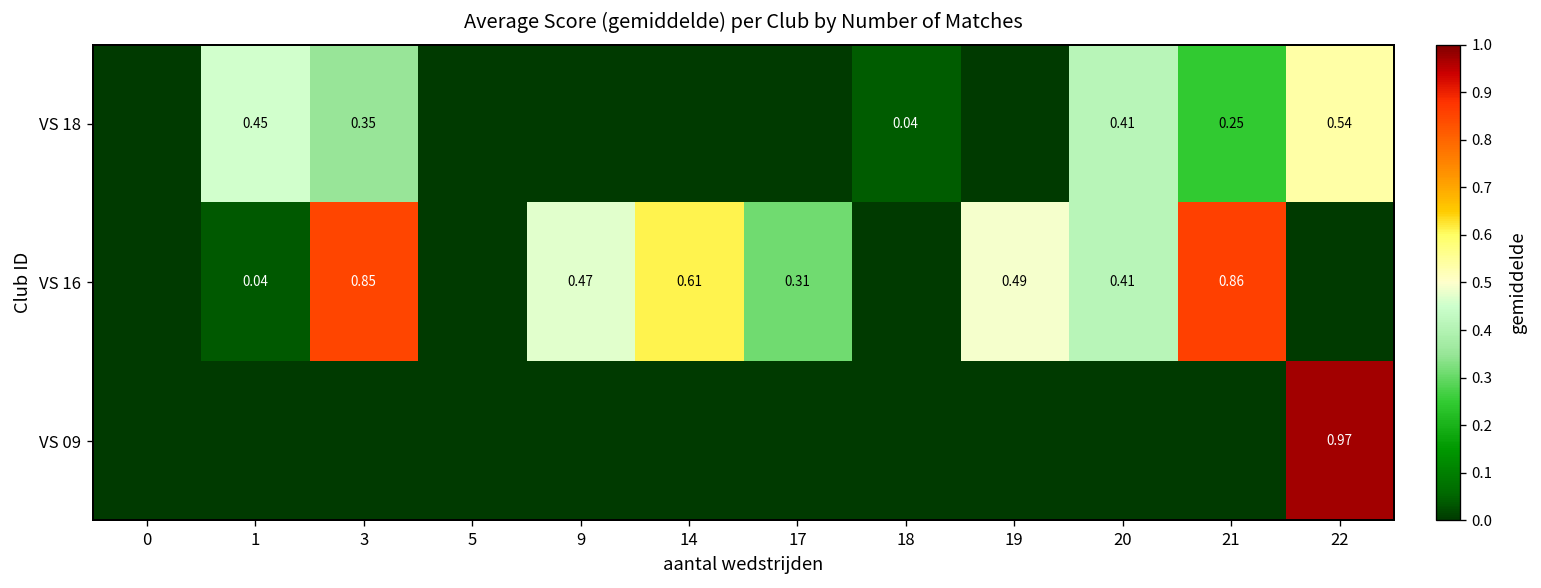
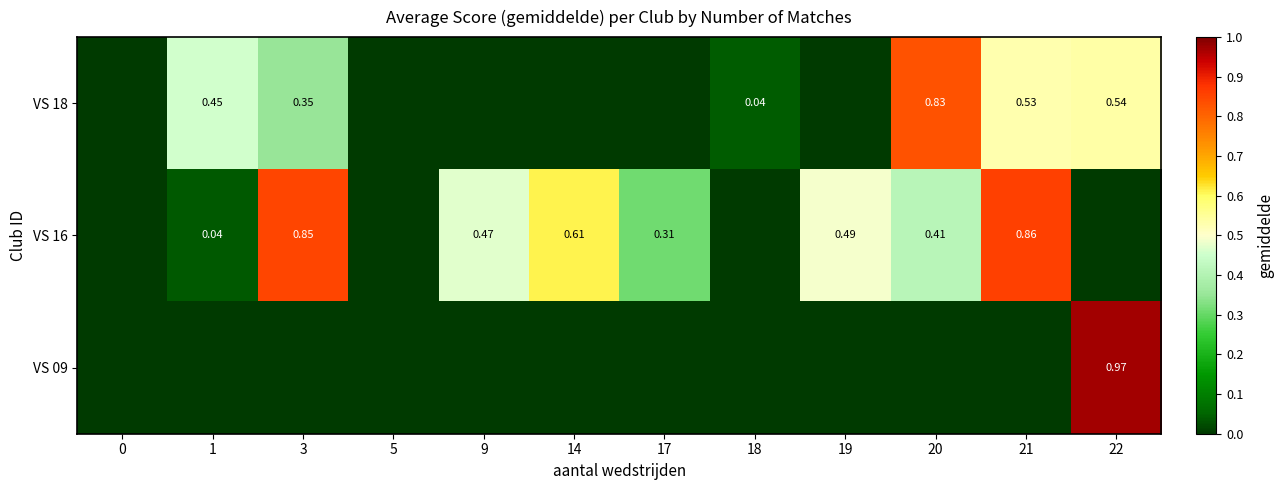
  {
    "VS 18": {
      "1": 0.45,
      "3": 0.35,
      "18": 0.04,
-     "20": 0.41,
-     "21": 0.25,
+     "20": 0.83,
+     "21": 0.53,
      "22": 0.54
    },
    "VS 16": {
      "1": 0.04,
      "3": 0.85,
      "9": 0.47,
      "14": 0.61,
      "17": 0.31,
      "19": 0.49,
      "20": 0.41,
      "21": 0.86
    },
    "VS 09": {
      "22": 0.97
    }
  }
